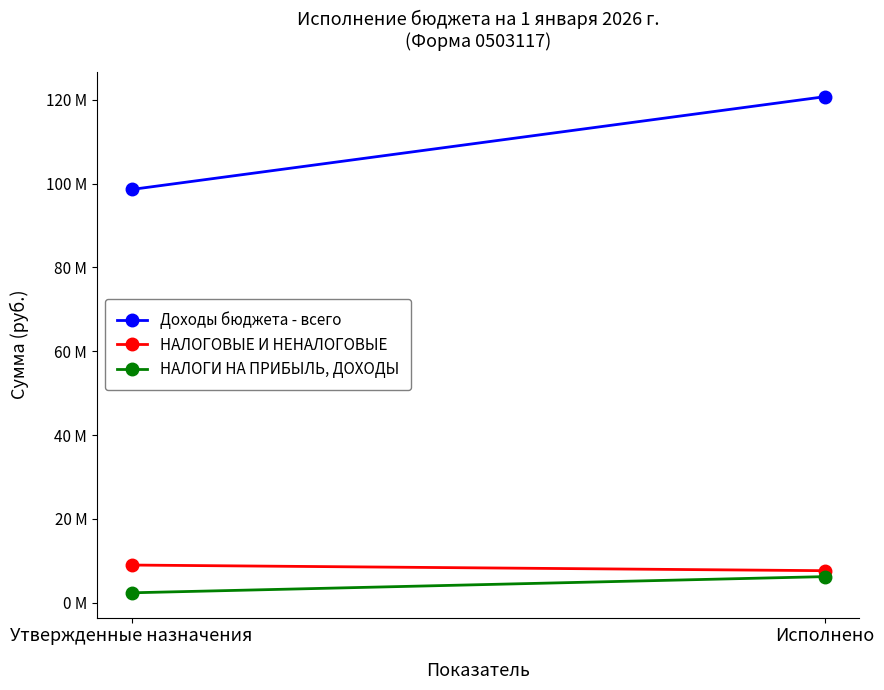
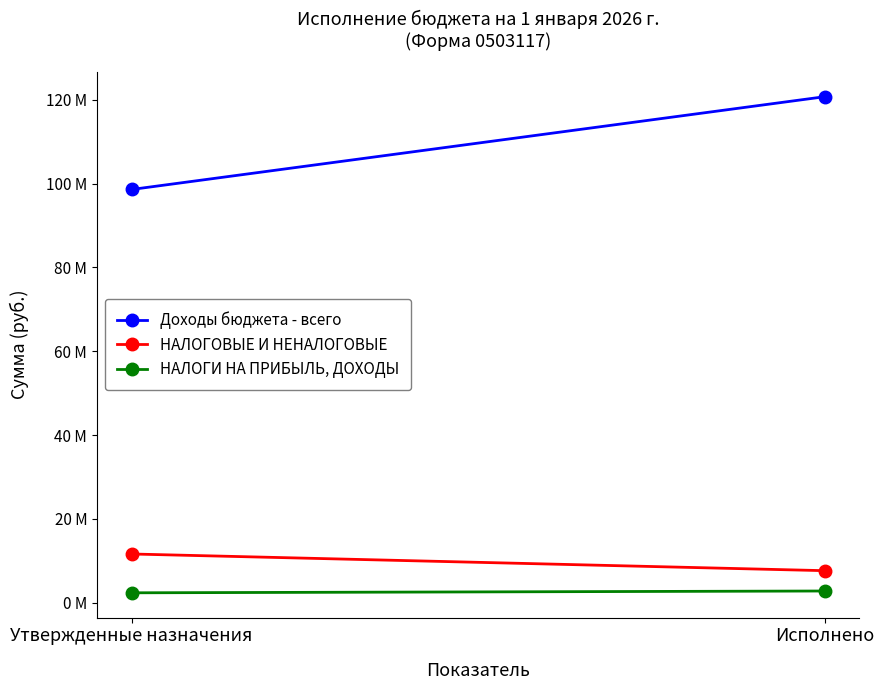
  {
    "Доходы бюджета - всего": {
      "Утвержденные назначения": "99 М",
      "Исполнено": "121 М"
    },
    "НАЛОГОВЫЕ И НЕНАЛОГОВЫЕ": {
-     "Утвержденные назначения": "9 М",
+     "Утвержденные назначения": "12 М",
      "Исполнено": "8 М"
    },
    "НАЛОГИ НА ПРИБЫЛЬ, ДОХОДЫ": {
      "Утвержденные назначения": "2 М",
-     "Исполнено": "6 М"
+     "Исполнено": "3 М"
    }
  }
